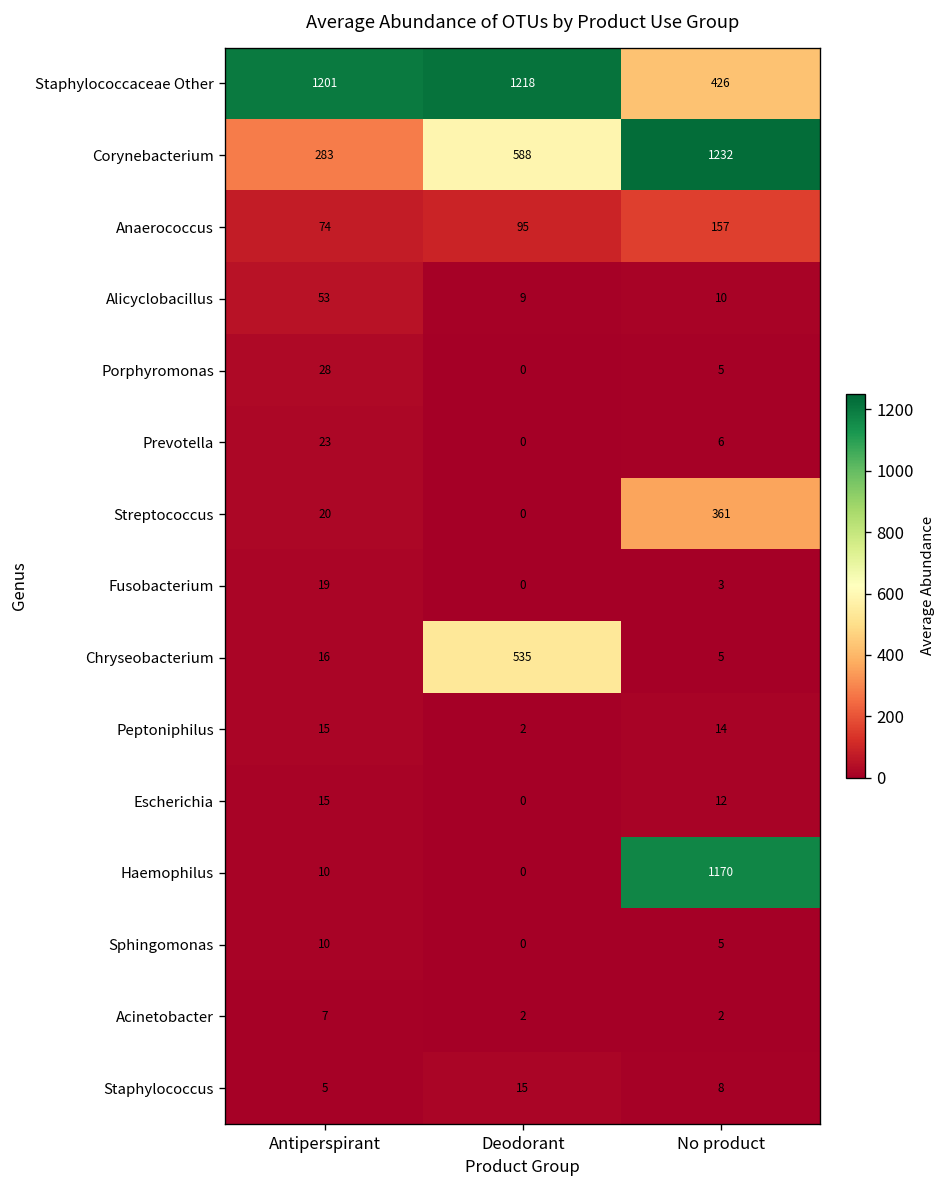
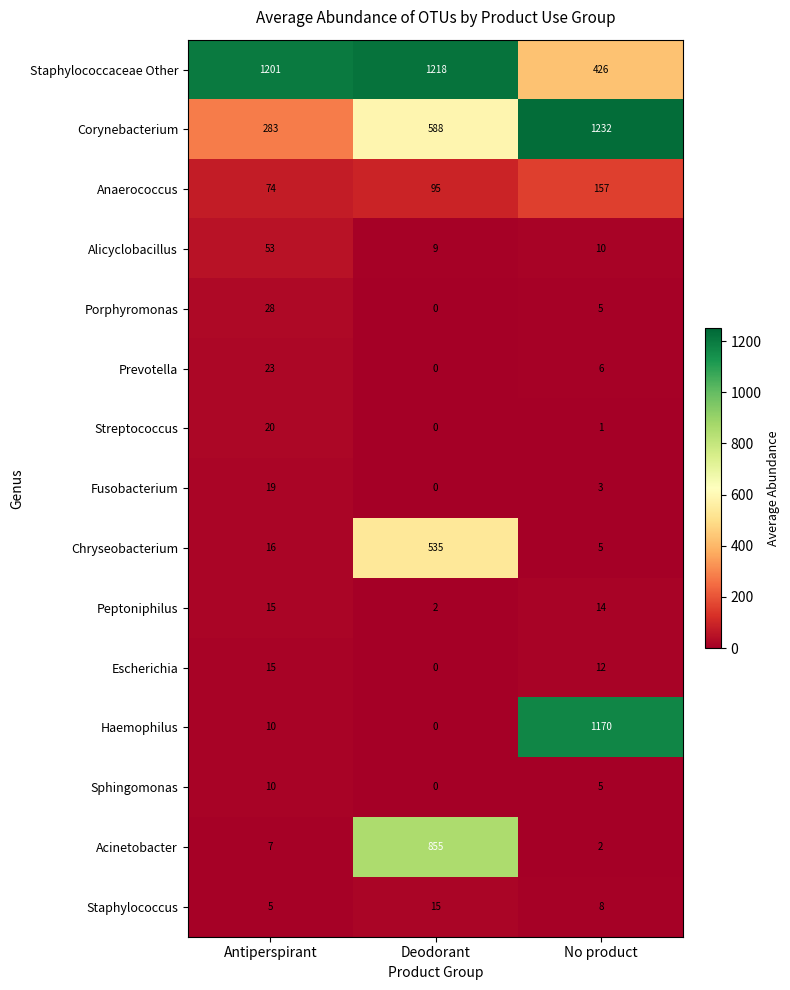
  {
    "Staphylococcaceae Other": {
      "Antiperspirant": 1201,
      "Deodorant": 1218,
      "No product": 426
    },
    "Corynebacterium": {
      "Antiperspirant": 283,
      "Deodorant": 588,
      "No product": 1232
    },
    "Anaerococcus": {
      "Antiperspirant": 74,
      "Deodorant": 95,
      "No product": 157
    },
    "Alicyclobacillus": {
      "Antiperspirant": 53,
      "Deodorant": 9,
      "No product": 10
    },
    "Porphyromonas": {
      "Antiperspirant": 28,
      "Deodorant": 0,
      "No product": 5
    },
    "Prevotella": {
      "Antiperspirant": 23,
      "Deodorant": 0,
      "No product": 6
    },
    "Streptococcus": {
      "Antiperspirant": 20,
      "Deodorant": 0,
-     "No product": 361
+     "No product": 1
    },
    "Fusobacterium": {
      "Antiperspirant": 19,
      "Deodorant": 0,
      "No product": 3
    },
    "Chryseobacterium": {
      "Antiperspirant": 16,
      "Deodorant": 535,
      "No product": 5
    },
    "Peptoniphilus": {
      "Antiperspirant": 15,
      "Deodorant": 2,
      "No product": 14
    },
    "Escherichia": {
      "Antiperspirant": 15,
      "Deodorant": 0,
      "No product": 12
    },
    "Haemophilus": {
      "Antiperspirant": 10,
      "Deodorant": 0,
      "No product": 1170
    },
    "Sphingomonas": {
      "Antiperspirant": 10,
      "Deodorant": 0,
      "No product": 5
    },
    "Acinetobacter": {
      "Antiperspirant": 7,
-     "Deodorant": 2,
+     "Deodorant": 855,
      "No product": 2
    },
    "Staphylococcus": {
      "Antiperspirant": 5,
      "Deodorant": 15,
      "No product": 8
    }
  }
